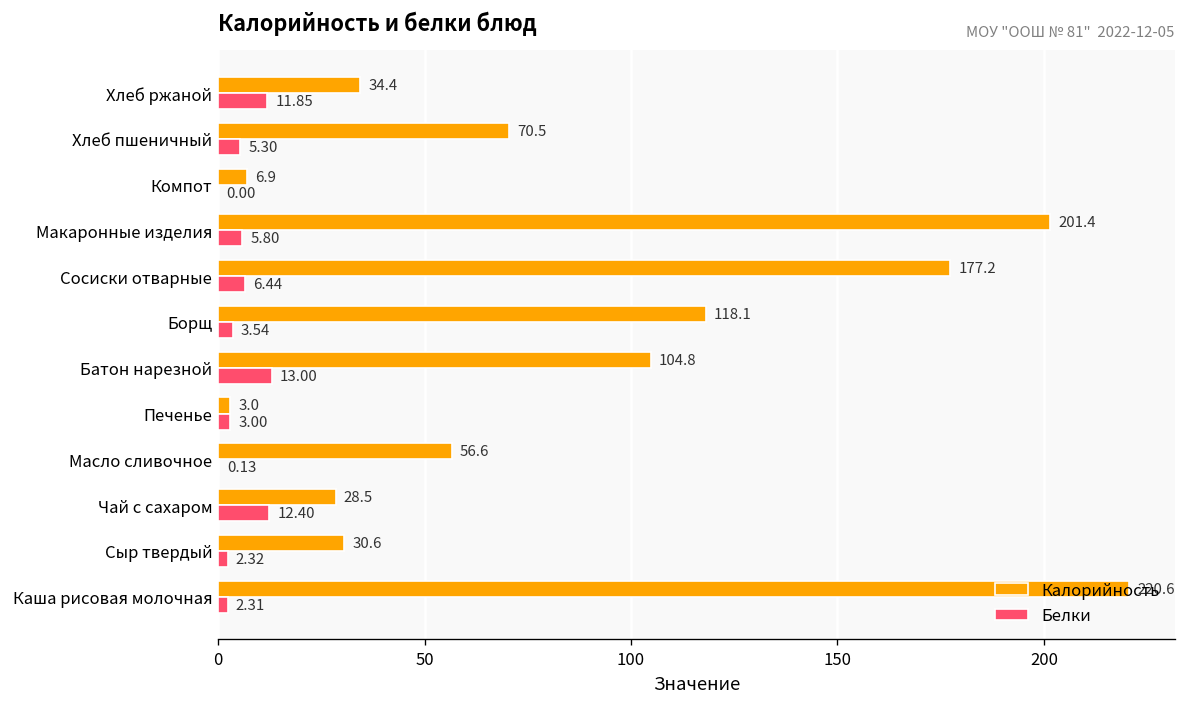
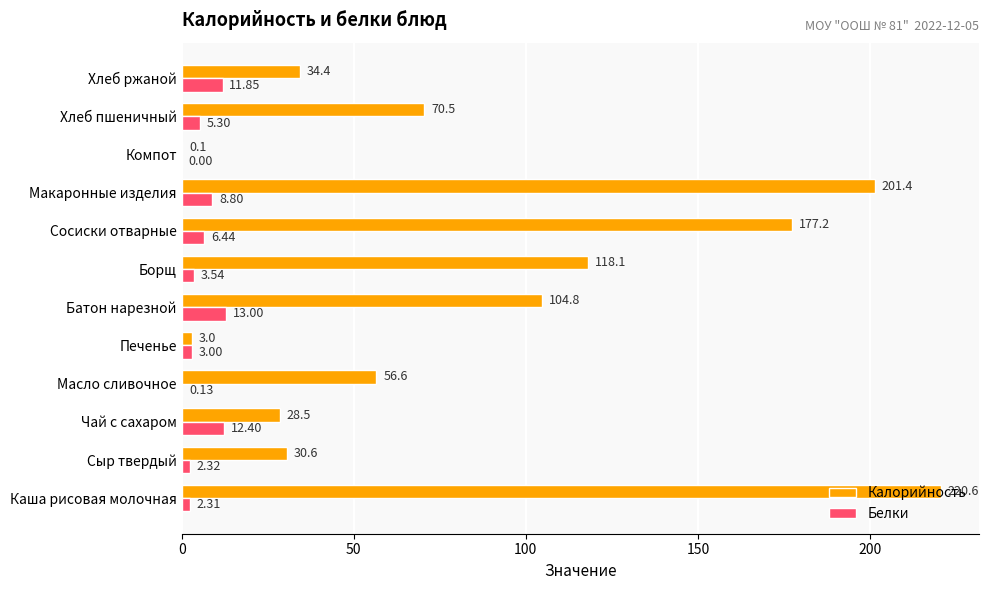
  {
    "Калорийность": {
      "Хлеб ржаной": 34.4,
      "Хлеб пшеничный": 70.5,
-     "Компот": 6.9,
+     "Компот": 0.1,
      "Макаронные изделия": 201.4,
      "Сосиски отварные": 177.2,
      "Борщ": 118.1,
      "Батон нарезной": 104.8,
      "Печенье": 3.0,
      "Масло сливочное": 56.6,
      "Чай с сахаром": 28.5,
      "Сыр твердый": 30.6,
      "Каша рисовая молочная": 220.6
    },
    "Белки": {
      "Хлеб ржаной": 11.85,
      "Хлеб пшеничный": 5.30,
      "Компот": 0.00,
-     "Макаронные изделия": 5.80,
+     "Макаронные изделия": 8.80,
      "Сосиски отварные": 6.44,
      "Борщ": 3.54,
      "Батон нарезной": 13.00,
      "Печенье": 3.00,
      "Масло сливочное": 0.13,
      "Чай с сахаром": 12.40,
      "Сыр твердый": 2.32,
      "Каша рисовая молочная": 2.31
    }
  }
